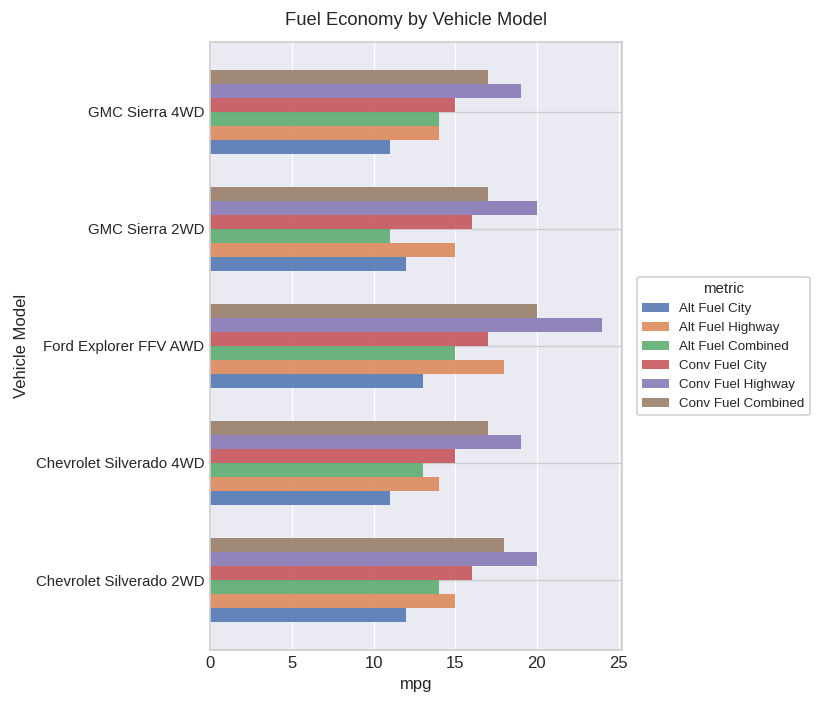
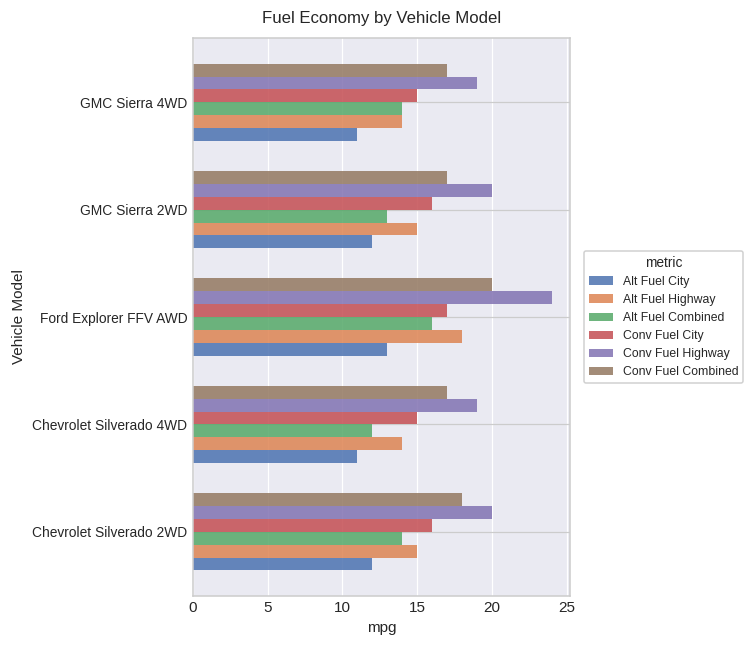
  {
    "Alt Fuel Combined": {
      "GMC Sierra 4WD": 14,
-     "GMC Sierra 2WD": 11,
-     "Ford Explorer FFV AWD": 15,
-     "Chevrolet Silverado 4WD": 13,
+     "GMC Sierra 2WD": 13,
+     "Ford Explorer FFV AWD": 16,
+     "Chevrolet Silverado 4WD": 12,
      "Chevrolet Silverado 2WD": 14
    },
    "Conv Fuel Combined": {
      "GMC Sierra 4WD": 17,
      "GMC Sierra 2WD": 17,
      "Ford Explorer FFV AWD": 20,
      "Chevrolet Silverado 4WD": 17,
      "Chevrolet Silverado 2WD": 18
    }
  }
